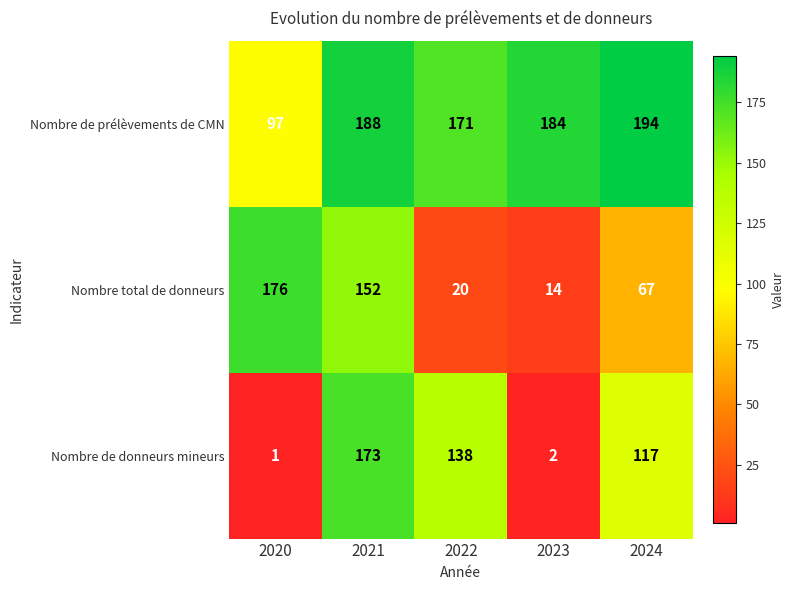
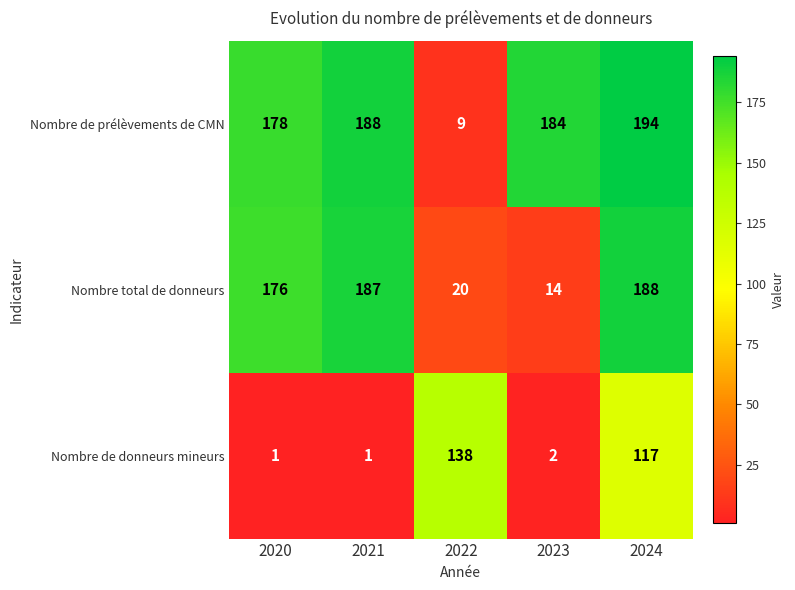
  {
    "Nombre de prélèvements de CMN": {
-     "2020": 97,
+     "2020": 178,
      "2021": 188,
-     "2022": 171,
+     "2022": 9,
      "2023": 184,
      "2024": 194
    },
    "Nombre total de donneurs": {
      "2020": 176,
-     "2021": 152,
+     "2021": 187,
      "2022": 20,
      "2023": 14,
-     "2024": 67
+     "2024": 188
    },
    "Nombre de donneurs mineurs": {
      "2020": 1,
-     "2021": 173,
+     "2021": 1,
      "2022": 138,
      "2023": 2,
      "2024": 117
    }
  }
